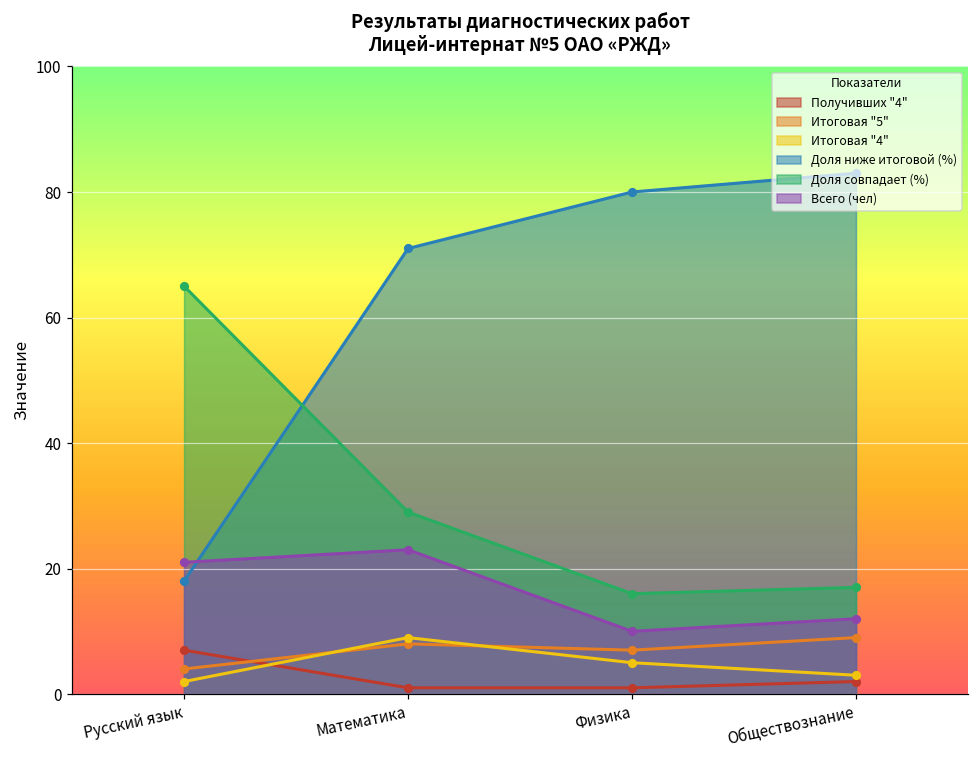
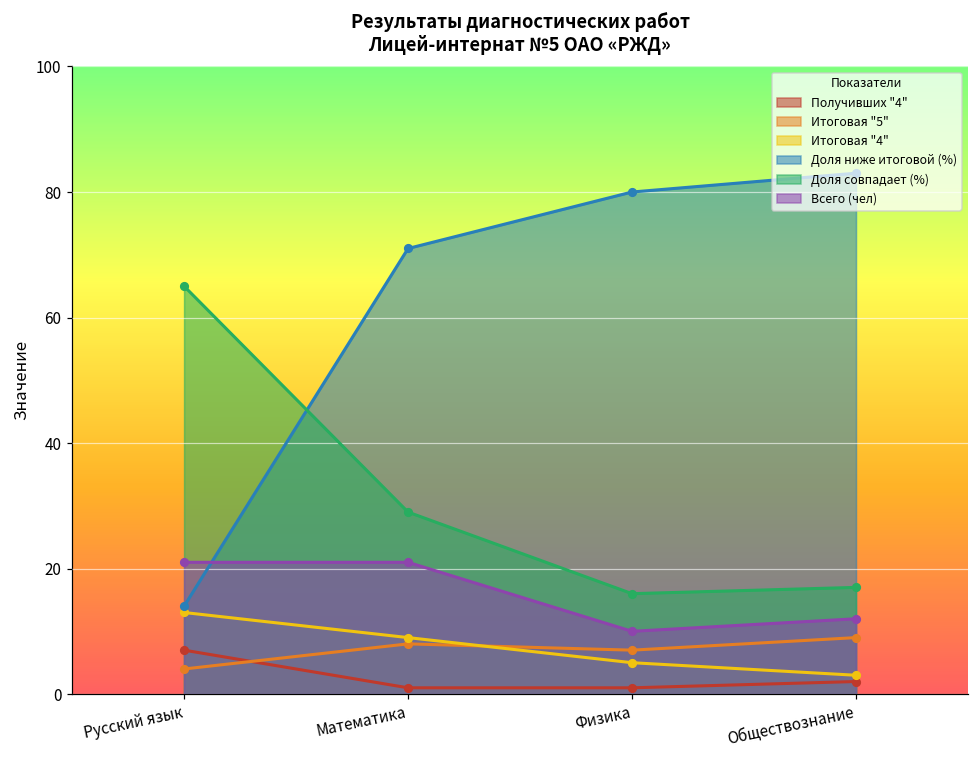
  {
    "Получивших \"4\"": {
      "Русский язык": 7,
      "Математика": 1,
      "Физика": 1,
      "Обществознание": 2
    },
    "Итоговая \"5\"": {
      "Русский язык": 4,
      "Математика": 8,
      "Физика": 7,
      "Обществознание": 9
    },
    "Итоговая \"4\"": {
-     "Русский язык": 2,
+     "Русский язык": 13,
      "Математика": 9,
      "Физика": 5,
      "Обществознание": 3
    },
    "Доля ниже итоговой (%)": {
-     "Русский язык": 18,
+     "Русский язык": 14,
      "Математика": 71,
      "Физика": 80
    },
    "Доля совпадает (%)": {
      "Русский язык": 65,
      "Математика": 29,
      "Физика": 16,
      "Обществознание": 17
    },
    "Всего (чел)": {
      "Русский язык": 21,
-     "Математика": 23,
+     "Математика": 21,
      "Физика": 10,
      "Обществознание": 12
    }
  }
